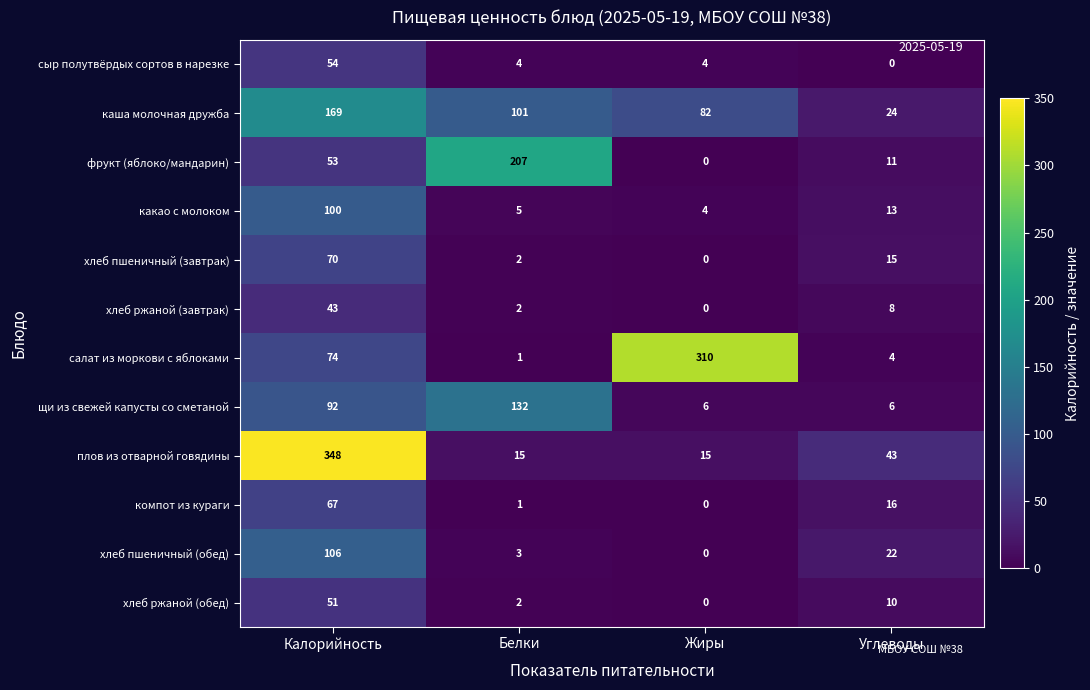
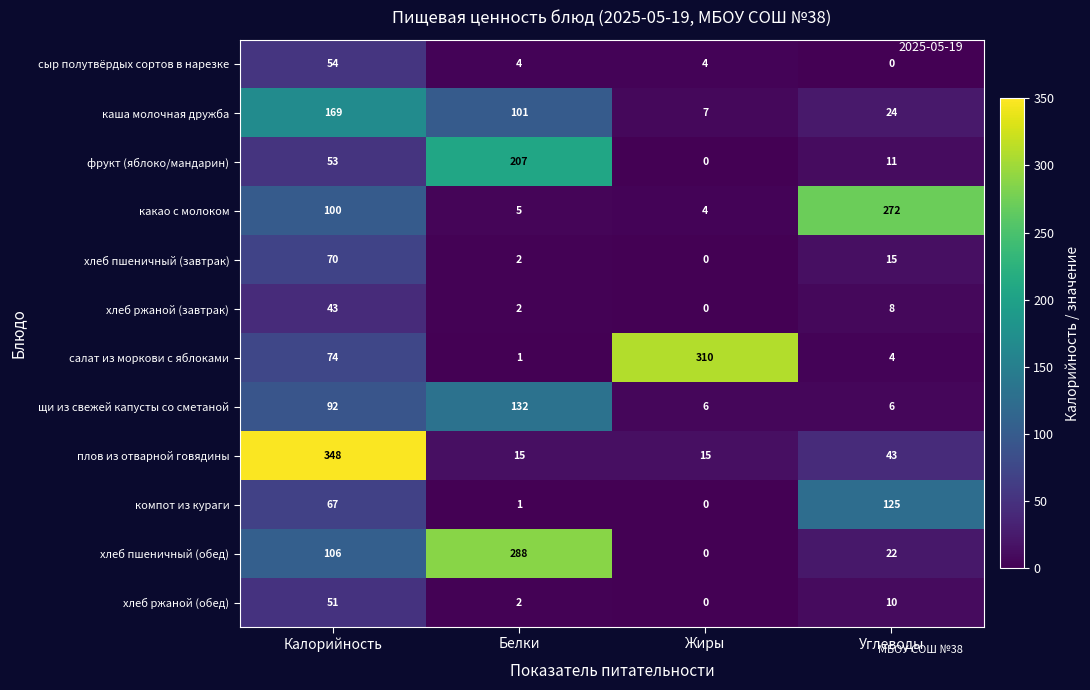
  {
    "сыр полутвёрдых сортов в нарезке": {
      "Калорийность": 54,
      "Белки": 4,
      "Жиры": 4,
      "Углеводы": 0
    },
    "каша молочная дружба": {
      "Калорийность": 169,
      "Белки": 101,
-     "Жиры": 82,
+     "Жиры": 7,
      "Углеводы": 24
    },
    "фрукт (яблоко/мандарин)": {
      "Калорийность": 53,
      "Белки": 207,
      "Жиры": 0,
      "Углеводы": 11
    },
    "какао с молоком": {
      "Калорийность": 100,
      "Белки": 5,
      "Жиры": 4,
-     "Углеводы": 13
+     "Углеводы": 272
    },
    "хлеб пшеничный (завтрак)": {
      "Калорийность": 70,
      "Белки": 2,
      "Жиры": 0,
      "Углеводы": 15
    },
    "хлеб ржаной (завтрак)": {
      "Калорийность": 43,
      "Белки": 2,
      "Жиры": 0,
      "Углеводы": 8
    },
    "салат из моркови с яблоками": {
      "Калорийность": 74,
      "Белки": 1,
      "Жиры": 310,
      "Углеводы": 4
    },
    "щи из свежей капусты со сметаной": {
      "Калорийность": 92,
      "Белки": 132,
      "Жиры": 6,
      "Углеводы": 6
    },
    "плов из отварной говядины": {
      "Калорийность": 348,
      "Белки": 15,
      "Жиры": 15,
      "Углеводы": 43
    },
    "компот из кураги": {
      "Калорийность": 67,
      "Белки": 1,
      "Жиры": 0,
-     "Углеводы": 16
+     "Углеводы": 125
    },
    "хлеб пшеничный (обед)": {
      "Калорийность": 106,
-     "Белки": 3,
+     "Белки": 288,
      "Жиры": 0,
      "Углеводы": 22
    },
    "хлеб ржаной (обед)": {
      "Калорийность": 51,
      "Белки": 2,
      "Жиры": 0,
      "Углеводы": 10
    }
  }
